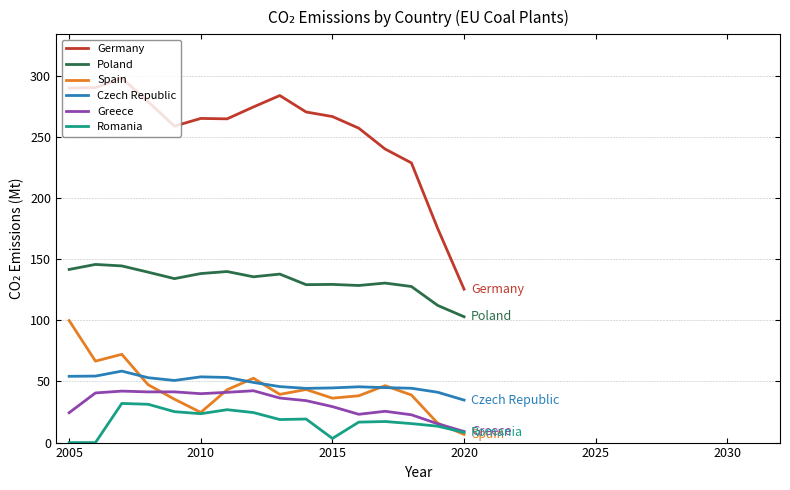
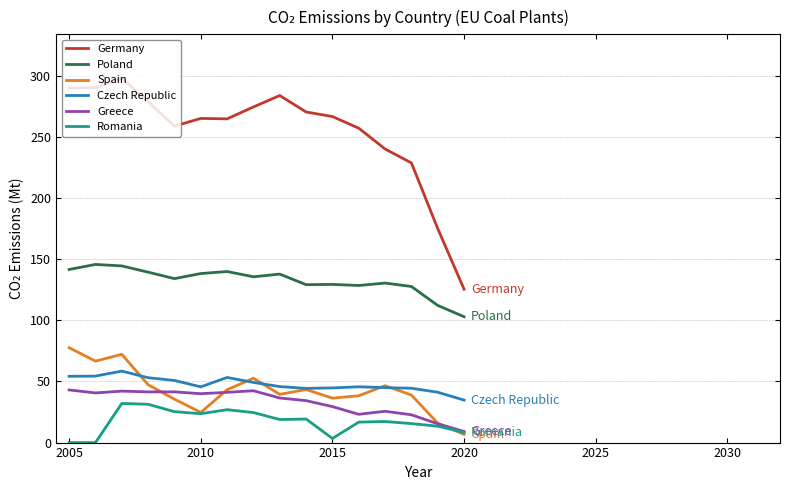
  {
    "Germany": {
      "2010": 265,
      "2015": 267,
      "2020": 125
    },
    "Poland": {
      "2005": 142,
      "2010": 138,
      "2015": 129,
      "2020": 103
    },
    "Spain": {
-     "2005": 100,
+     "2005": 78,
      "2015": 36
    },
    "Czech Republic": {
      "2005": 54,
-     "2010": 54,
+     "2010": 46,
      "2015": 45,
      "2020": 35
    },
    "Greece": {
-     "2005": 24,
+     "2005": 43,
      "2010": 40,
      "2015": 29
    },
    "Romania": {
      "2005": 0,
      "2015": 3
    }
  }
